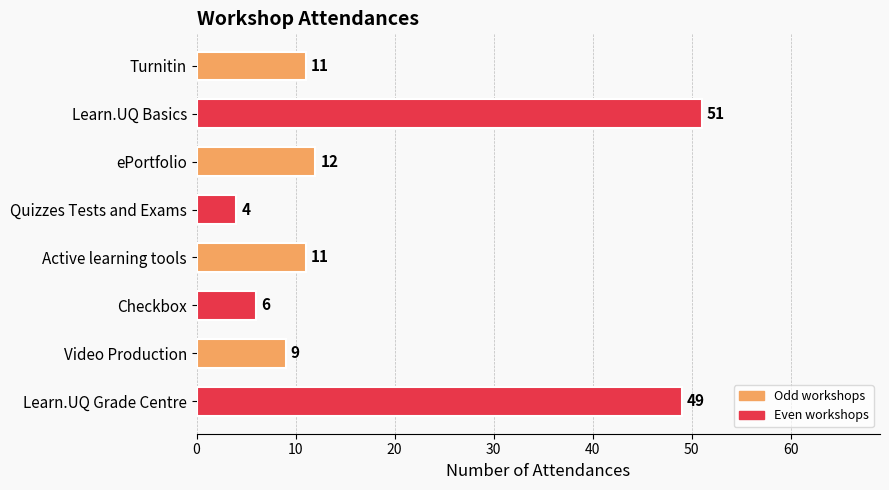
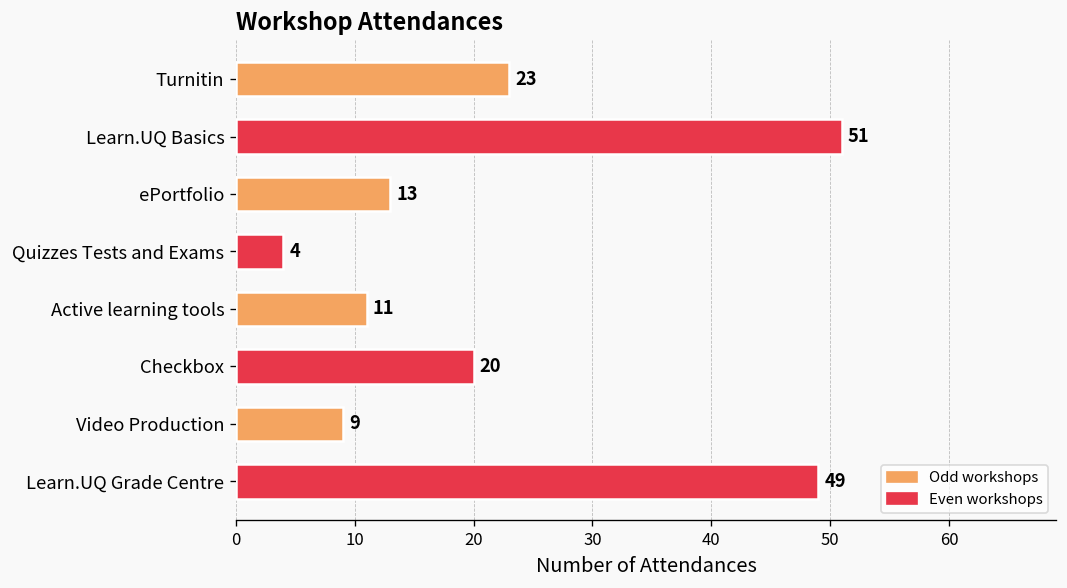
  {
-   "Turnitin": 11,
+   "Turnitin": 23,
    "Learn.UQ Basics": 51,
-   "ePortfolio": 12,
+   "ePortfolio": 13,
    "Quizzes Tests and Exams": 4,
    "Active learning tools": 11,
-   "Checkbox": 6,
+   "Checkbox": 20,
    "Video Production": 9,
    "Learn.UQ Grade Centre": 49
  }
